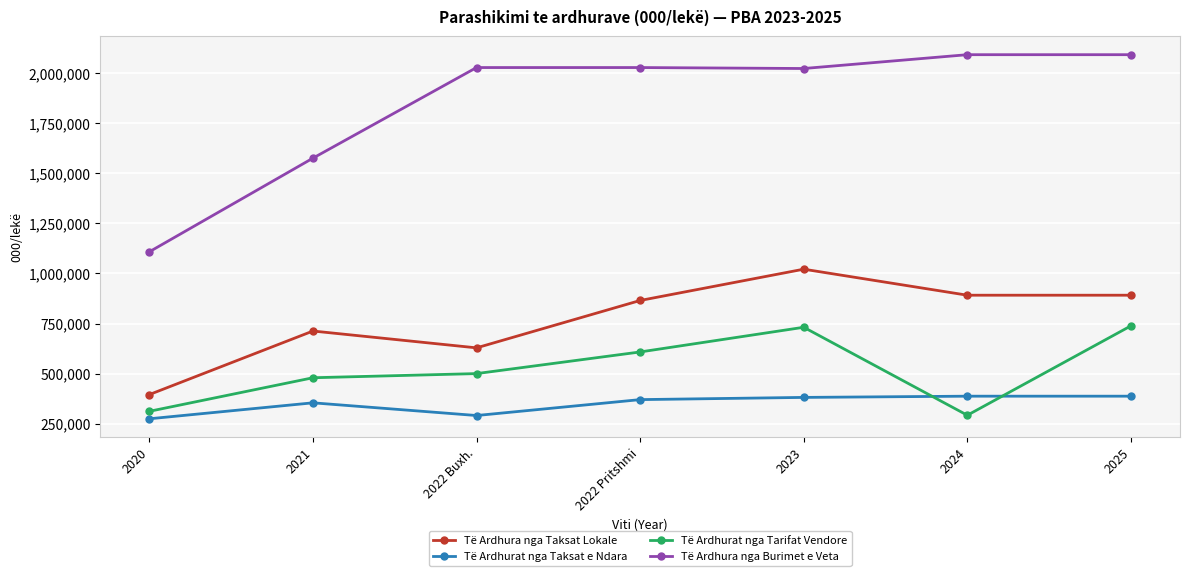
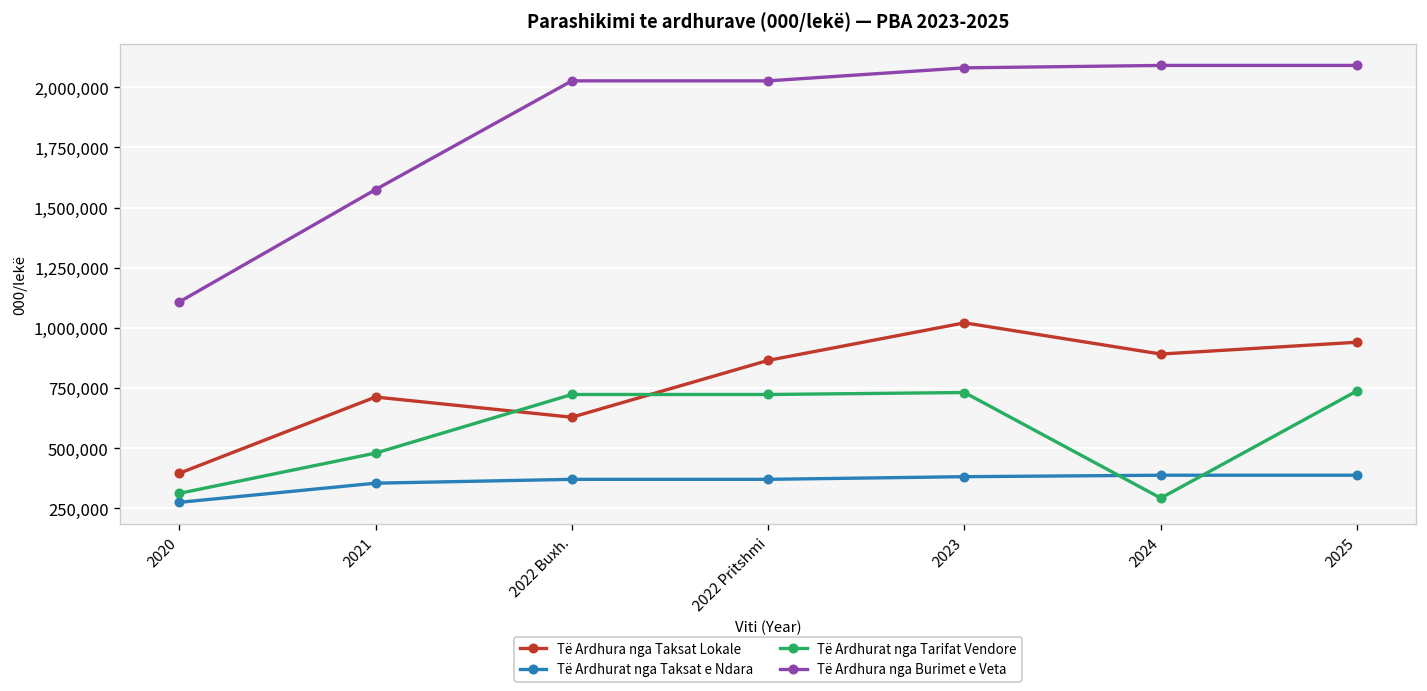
  {
    "Të Ardhura nga Taksat Lokale": {
      "2020": "400,000",
      "2021": "710,000",
      "2022 Buxh.": "630,000",
      "2022 Pritshmi": "870,000",
      "2023": "1,020,000",
      "2024": "890,000",
-     "2025": "890,000"
+     "2025": "940,000"
    },
    "Të Ardhurat nga Taksat e Ndara": {
      "2020": "270,000",
      "2021": "350,000",
-     "2022 Buxh.": "290,000",
+     "2022 Buxh.": "370,000",
      "2022 Pritshmi": "370,000",
      "2023": "380,000",
      "2024": "390,000",
      "2025": "390,000"
    },
    "Të Ardhurat nga Tarifat Vendore": {
      "2020": "310,000",
      "2021": "480,000",
-     "2022 Buxh.": "500,000",
-     "2022 Pritshmi": "610,000",
+     "2022 Buxh.": "720,000",
+     "2022 Pritshmi": "720,000",
      "2023": "730,000",
      "2024": "290,000",
      "2025": "740,000"
    },
    "Të Ardhura nga Burimet e Veta": {
      "2020": "1,110,000",
      "2021": "1,580,000",
      "2022 Buxh.": "2,030,000",
      "2022 Pritshmi": "2,030,000",
-     "2023": "2,020,000",
+     "2023": "2,080,000",
      "2024": "2,090,000",
      "2025": "2,090,000"
    }
  }
